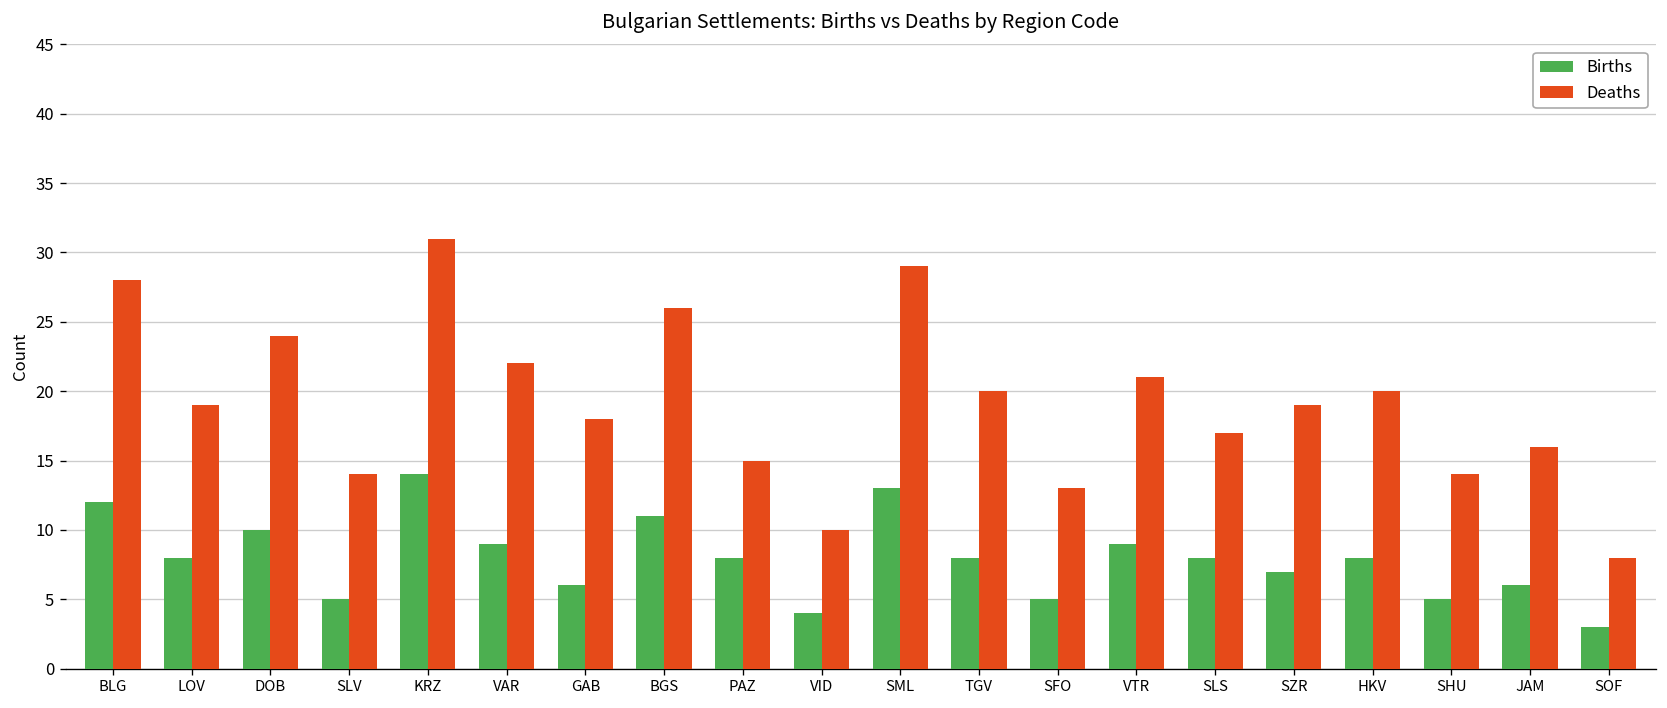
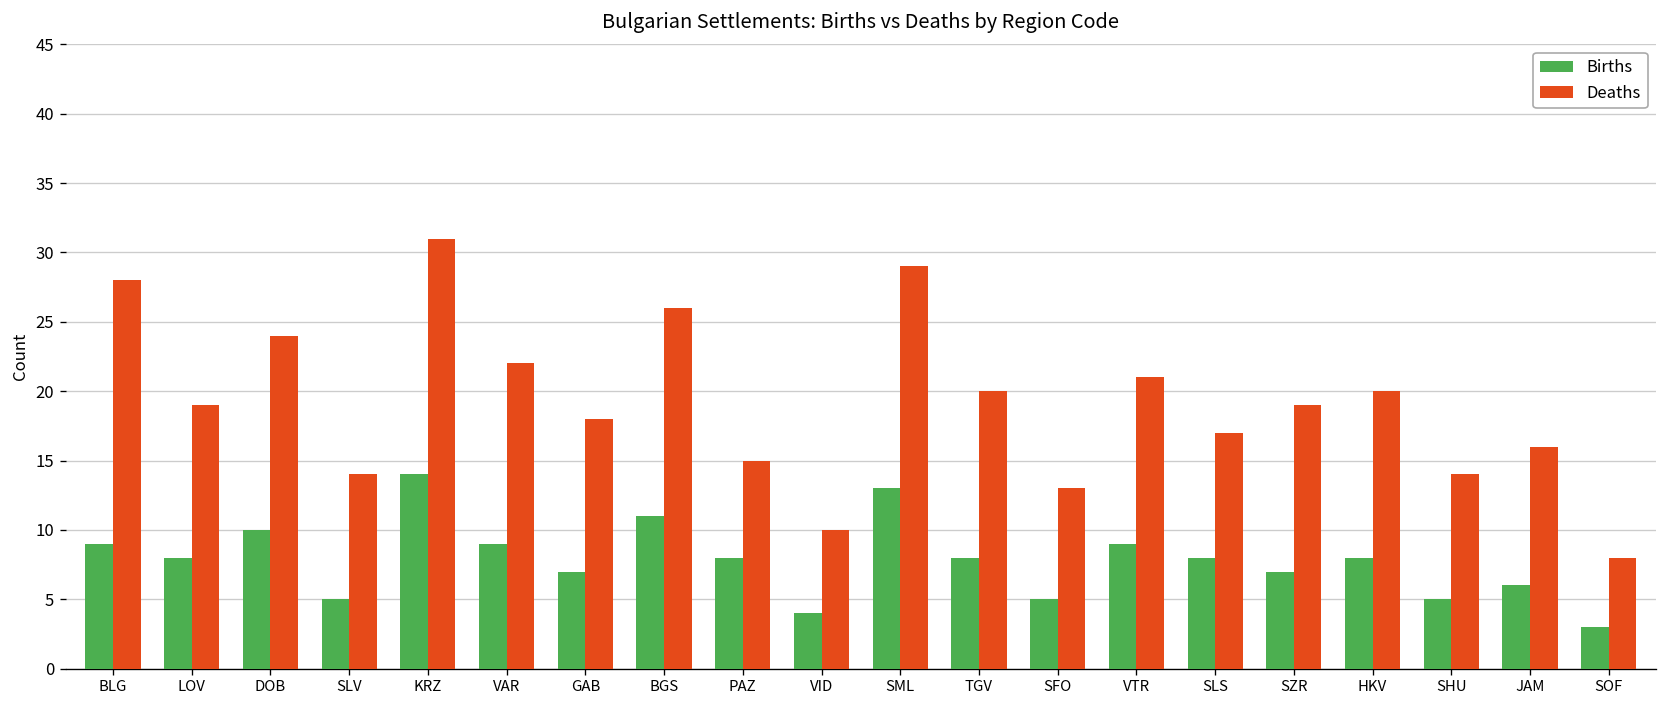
  {
    "Births": {
-     "BLG": 12,
+     "BLG": 9,
      "LOV": 8,
      "DOB": 10,
      "SLV": 5,
      "KRZ": 14,
      "VAR": 9,
-     "GAB": 6,
+     "GAB": 7,
      "BGS": 11,
      "PAZ": 8,
      "VID": 4,
      "SML": 13,
      "TGV": 8,
      "SFO": 5,
      "VTR": 9,
      "SLS": 8,
      "SZR": 7,
      "HKV": 8,
      "SHU": 5,
      "JAM": 6,
      "SOF": 3
    },
    "Deaths": {
      "BLG": 28,
      "LOV": 19,
      "DOB": 24,
      "SLV": 14,
      "KRZ": 31,
      "VAR": 22,
      "GAB": 18,
      "BGS": 26,
      "PAZ": 15,
      "VID": 10,
      "SML": 29,
      "TGV": 20,
      "SFO": 13,
      "VTR": 21,
      "SLS": 17,
      "SZR": 19,
      "HKV": 20,
      "SHU": 14,
      "JAM": 16,
      "SOF": 8
    }
  }
